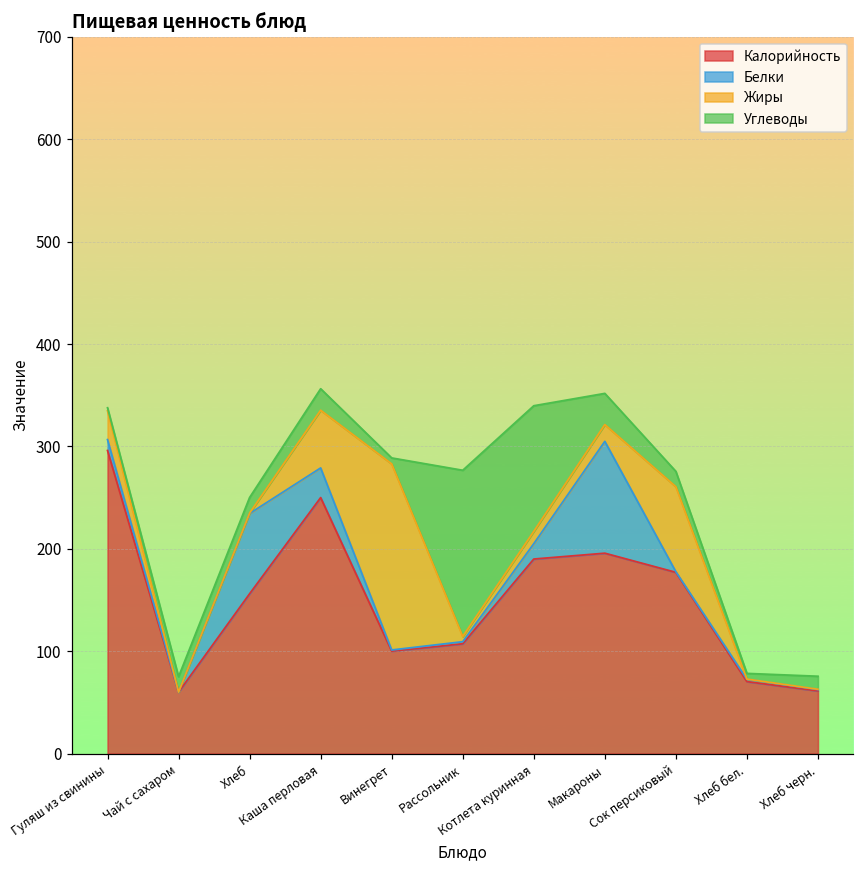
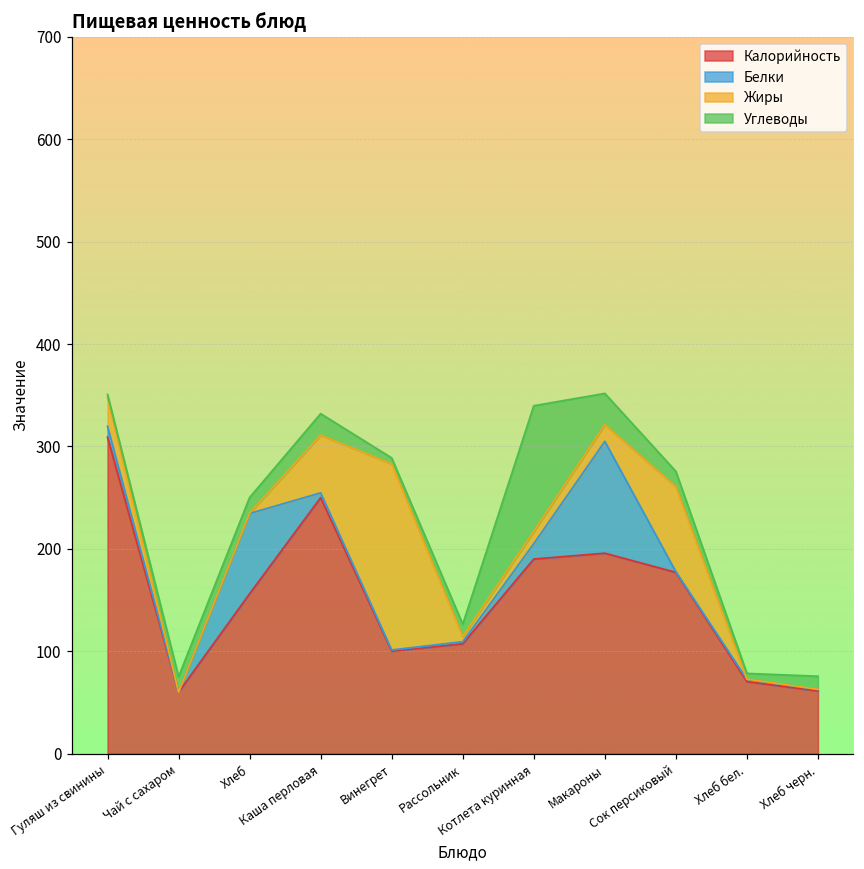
  {
    "Калорийность": {
-     "Гуляш из свинины": 300,
+     "Гуляш из свинины": 310,
      "Хлеб": 160,
      "Каша перловая": 250,
      "Котлета куринная": 190,
      "Макароны": 200
    },
    "Белки": {
      "Гуляш из свинины": 10,
-     "Каша перловая": 30,
+     "Каша перловая": 0,
      "Котлета куринная": 20,
      "Макароны": 110
    },
    "Жиры": {
      "Гуляш из свинины": 30,
      "Каша перловая": 60,
      "Винегрет": 180,
      "Рассольник": 10,
      "Котлета куринная": 10,
      "Макароны": 20,
      "Сок персиковый": 80
    },
    "Углеводы": {
      "Гуляш из свинины": 0,
      "Чай с сахаром": 20,
      "Хлеб": 20,
      "Каша перловая": 20,
      "Винегрет": 10,
-     "Рассольник": 160,
+     "Рассольник": 10,
      "Котлета куринная": 120,
      "Макароны": 30,
      "Сок персиковый": 20,
      "Хлеб бел.": 10,
      "Хлеб черн.": 10
    }
  }
